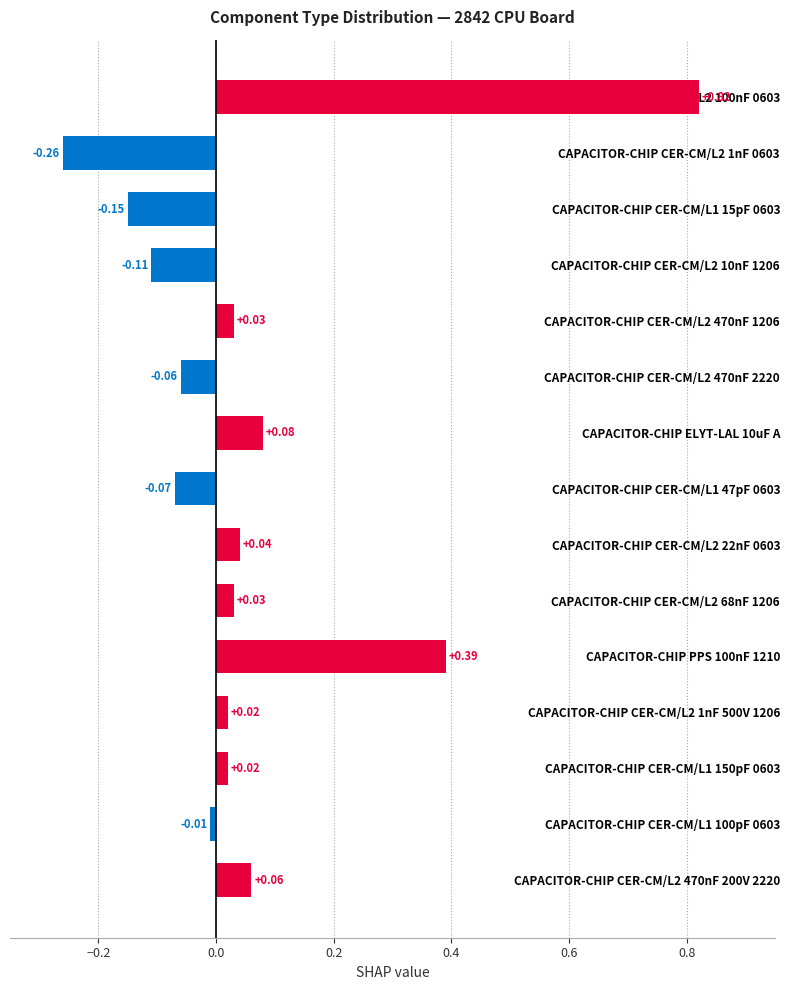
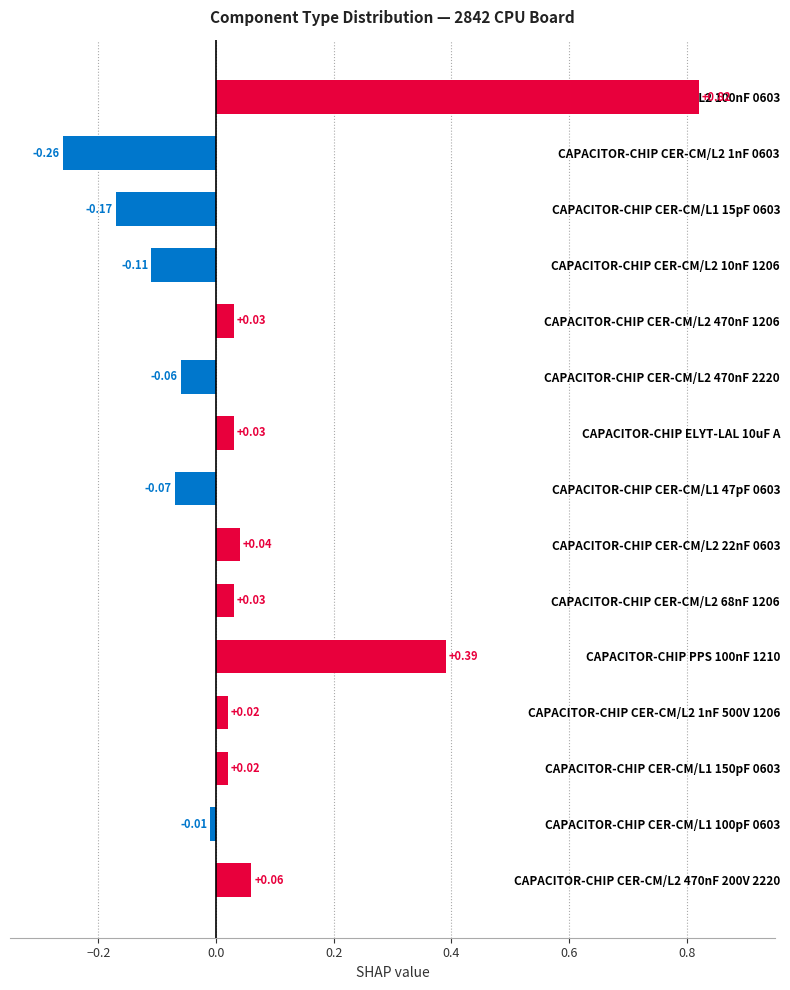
  {
    "CAPACITOR-CHIP CER-CM/L2 100nF 0603": "+0.82",
    "CAPACITOR-CHIP CER-CM/L2 1nF 0603": "-0.26",
-   "CAPACITOR-CHIP CER-CM/L1 15pF 0603": "-0.15",
+   "CAPACITOR-CHIP CER-CM/L1 15pF 0603": "-0.17",
    "CAPACITOR-CHIP CER-CM/L2 10nF 1206": "-0.11",
    "CAPACITOR-CHIP CER-CM/L2 470nF 1206": "+0.03",
    "CAPACITOR-CHIP CER-CM/L2 470nF 2220": "-0.06",
-   "CAPACITOR-CHIP ELYT-LAL 10uF A": "+0.08",
+   "CAPACITOR-CHIP ELYT-LAL 10uF A": "+0.03",
    "CAPACITOR-CHIP CER-CM/L1 47pF 0603": "-0.07",
    "CAPACITOR-CHIP CER-CM/L2 22nF 0603": "+0.04",
    "CAPACITOR-CHIP CER-CM/L2 68nF 1206": "+0.03",
    "CAPACITOR-CHIP PPS 100nF 1210": "+0.39",
    "CAPACITOR-CHIP CER-CM/L2 1nF 500V 1206": "+0.02",
    "CAPACITOR-CHIP CER-CM/L1 150pF 0603": "+0.02",
    "CAPACITOR-CHIP CER-CM/L1 100pF 0603": "-0.01",
    "CAPACITOR-CHIP CER-CM/L2 470nF 200V 2220": "+0.06"
  }
